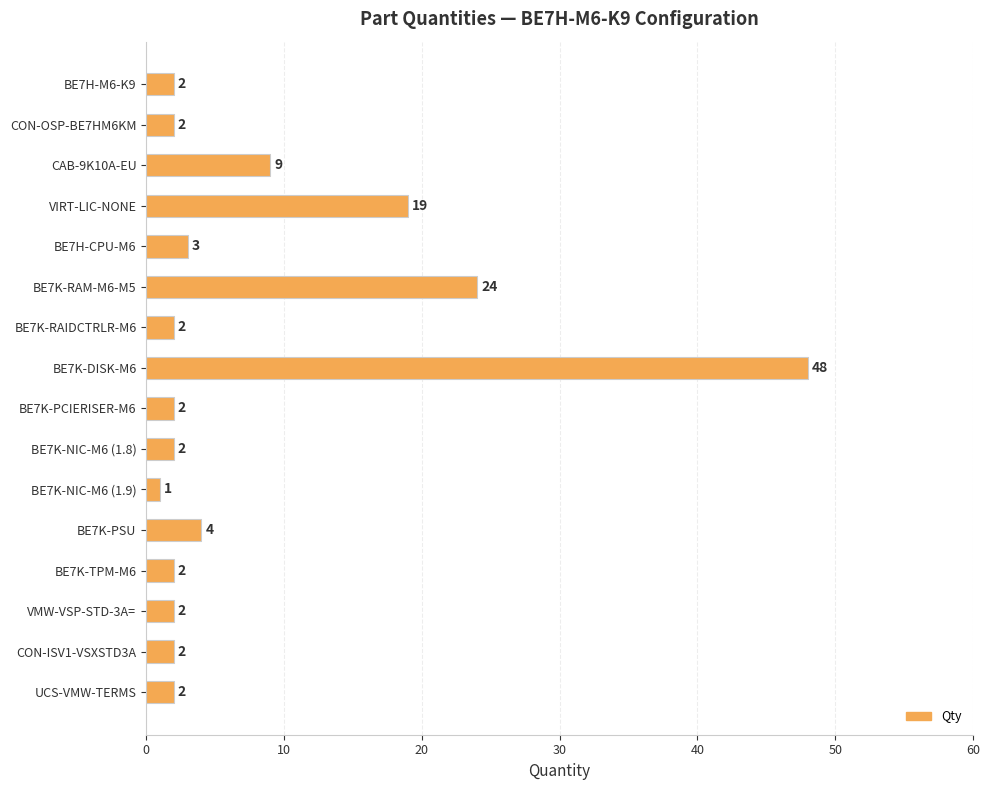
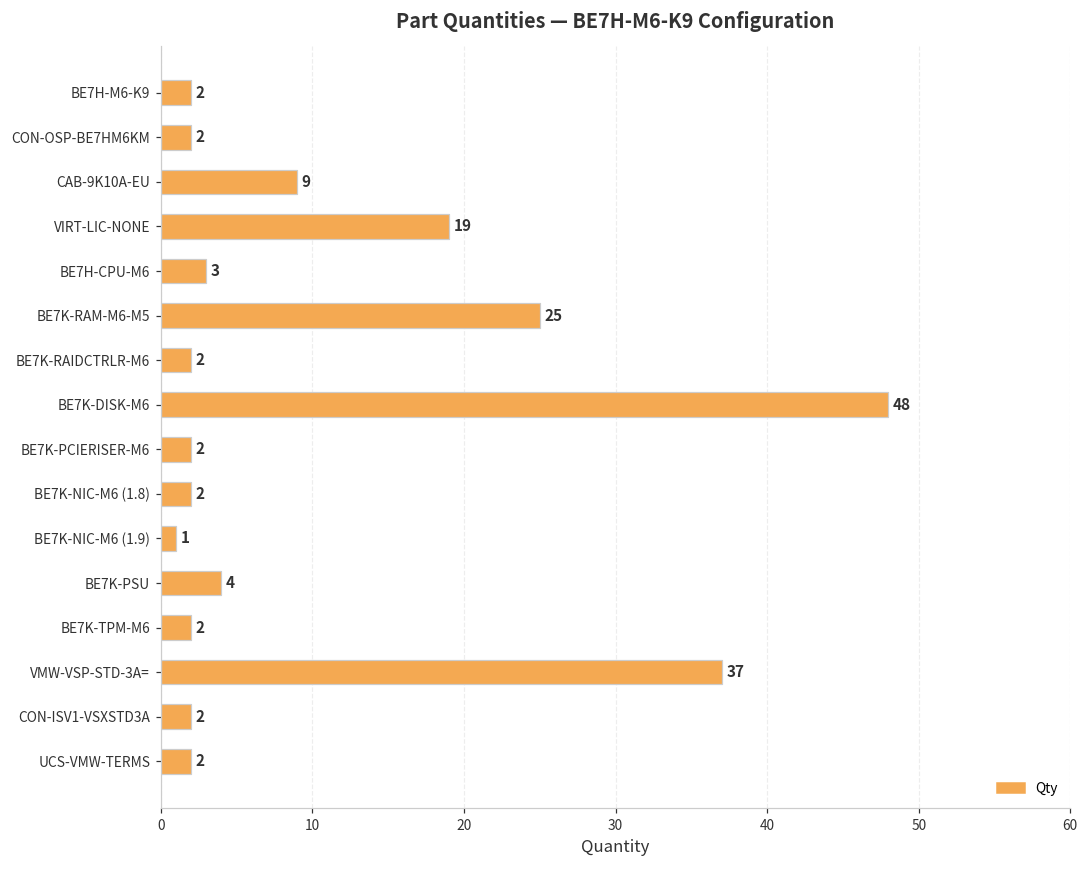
  {
    "BE7H-M6-K9": 2,
    "CON-OSP-BE7HM6KM": 2,
    "CAB-9K10A-EU": 9,
    "VIRT-LIC-NONE": 19,
    "BE7H-CPU-M6": 3,
-   "BE7K-RAM-M6-M5": 24,
+   "BE7K-RAM-M6-M5": 25,
    "BE7K-RAIDCTRLR-M6": 2,
    "BE7K-DISK-M6": 48,
    "BE7K-PCIERISER-M6": 2,
    "BE7K-NIC-M6 (1.8)": 2,
    "BE7K-NIC-M6 (1.9)": 1,
    "BE7K-PSU": 4,
    "BE7K-TPM-M6": 2,
-   "VMW-VSP-STD-3A=": 2,
+   "VMW-VSP-STD-3A=": 37,
    "CON-ISV1-VSXSTD3A": 2,
    "UCS-VMW-TERMS": 2
  }
